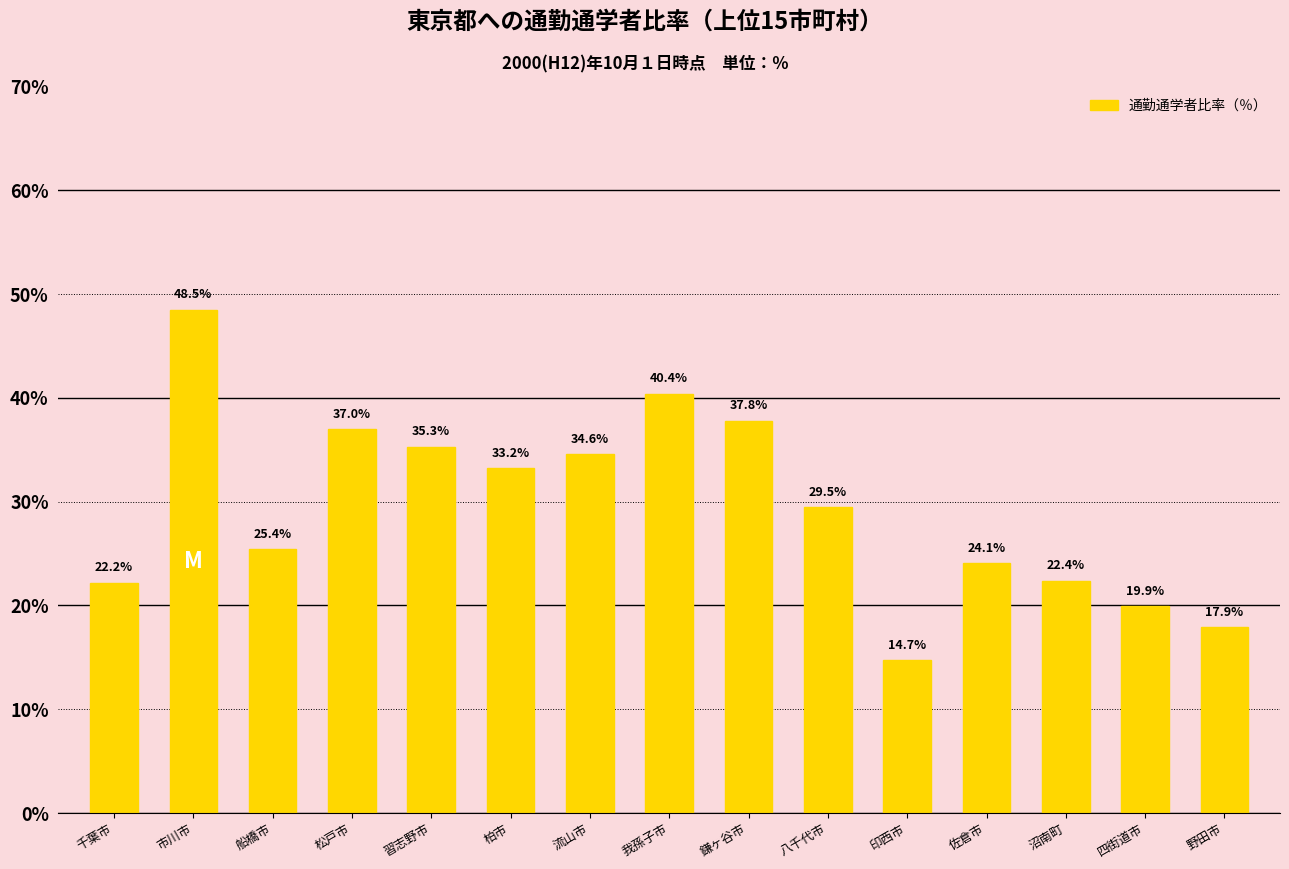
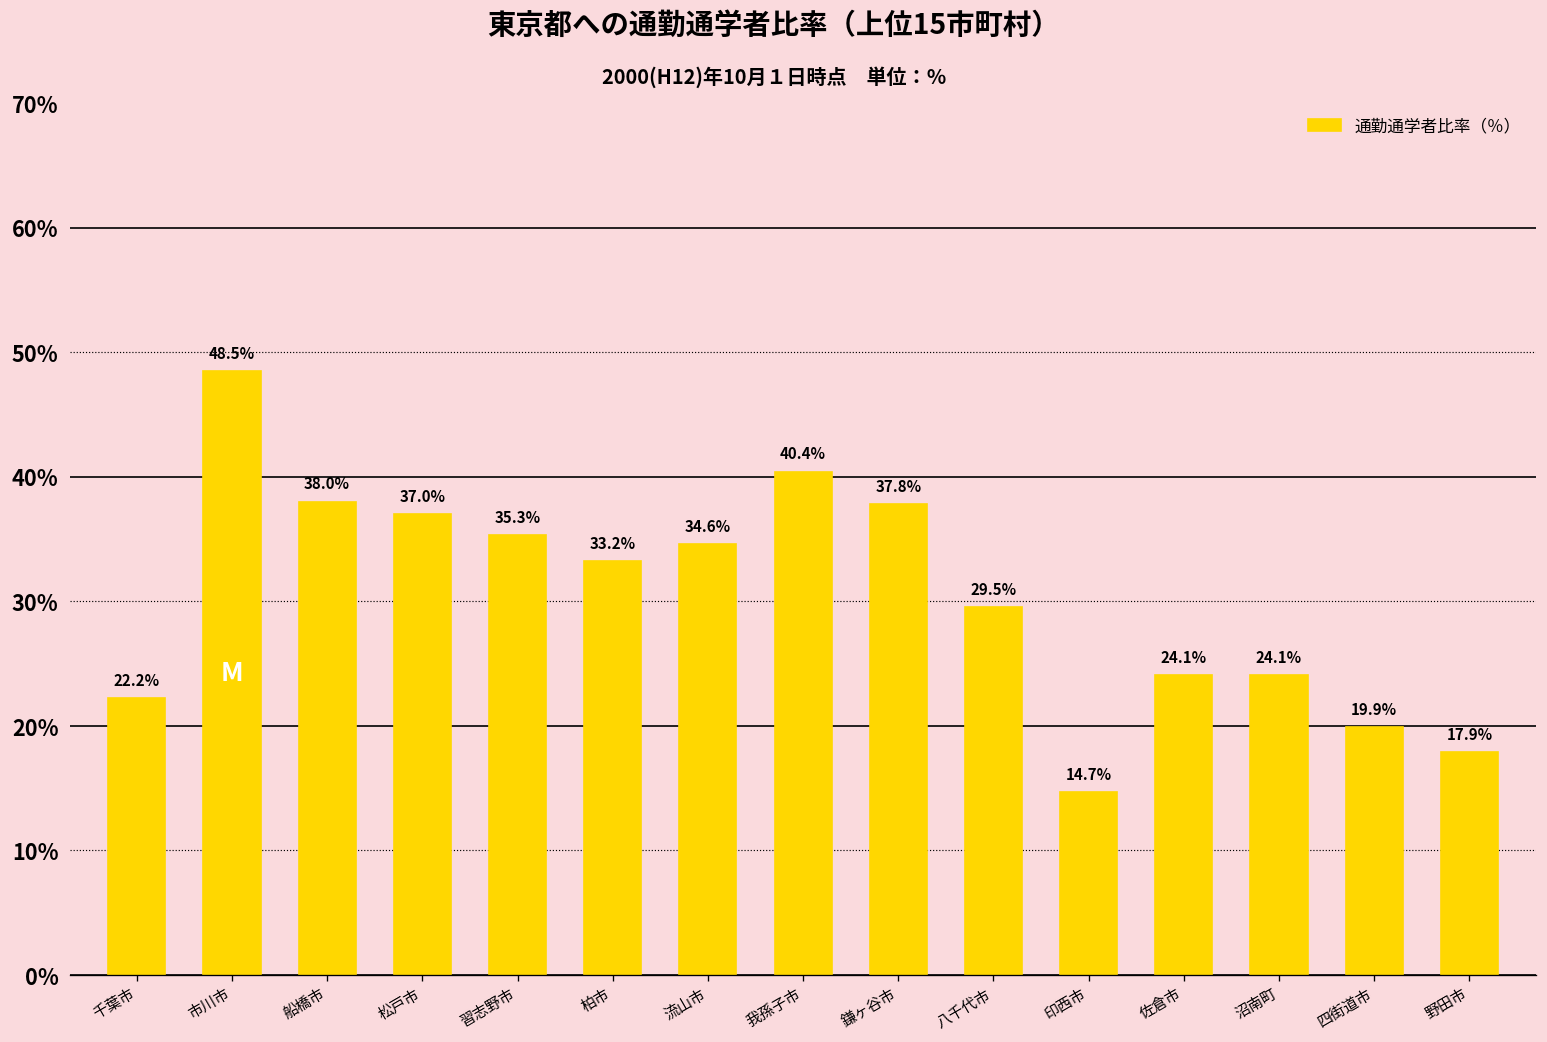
  {
    "千葉市": "22.2%",
    "市川市": "48.5%",
-   "船橋市": "25.4%",
+   "船橋市": "38.0%",
    "松戸市": "37.0%",
    "習志野市": "35.3%",
    "柏市": "33.2%",
    "流山市": "34.6%",
    "我孫子市": "40.4%",
    "鎌ヶ谷市": "37.8%",
    "八千代市": "29.5%",
    "印西市": "14.7%",
    "佐倉市": "24.1%",
-   "沼南町": "22.4%",
+   "沼南町": "24.1%",
    "四街道市": "19.9%",
    "野田市": "17.9%"
  }
